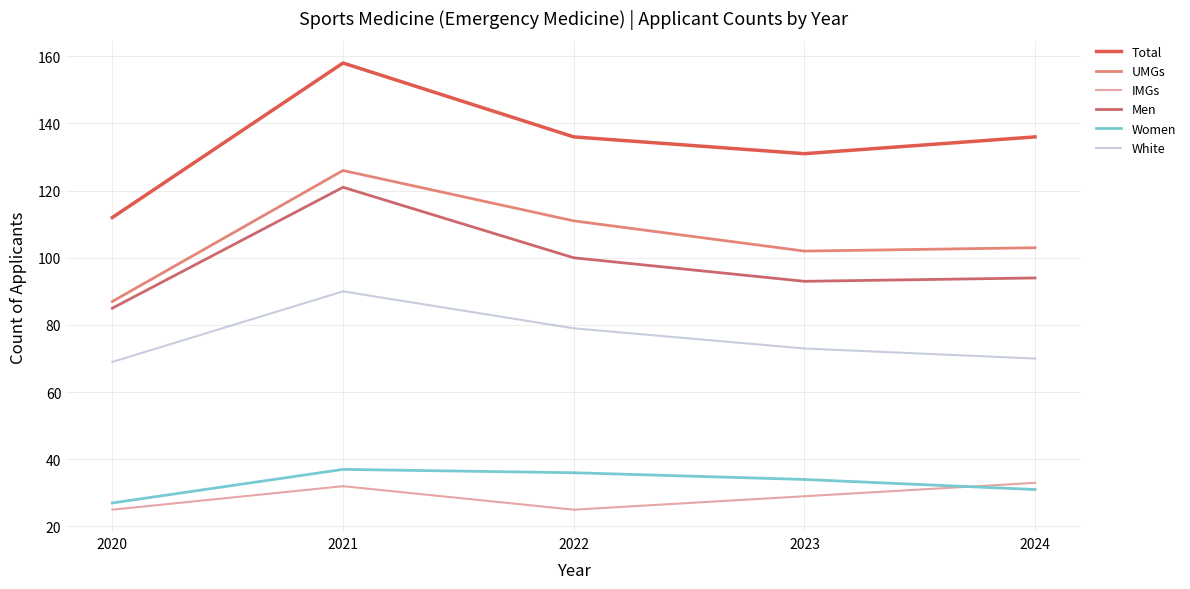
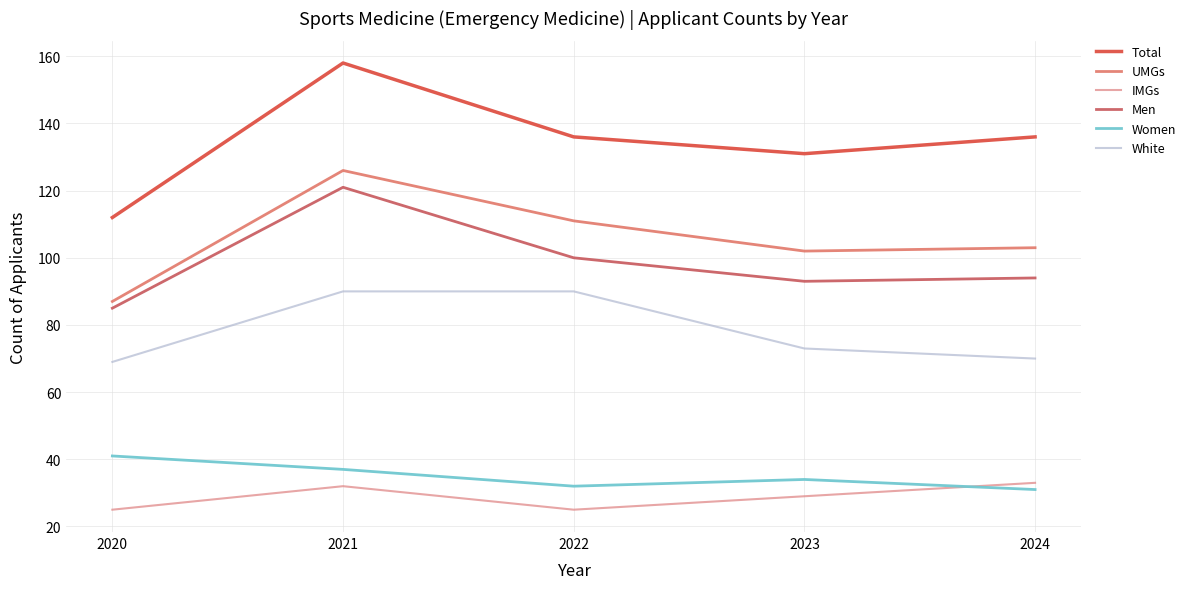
  {
    "Women": {
-     "2020": 27,
+     "2020": 41,
      "2021": 37,
-     "2022": 36,
+     "2022": 32,
      "2023": 34,
      "2024": 31
    },
    "White": {
      "2020": 69,
      "2021": 90,
-     "2022": 79,
+     "2022": 90,
      "2023": 73,
      "2024": 70
    }
  }
